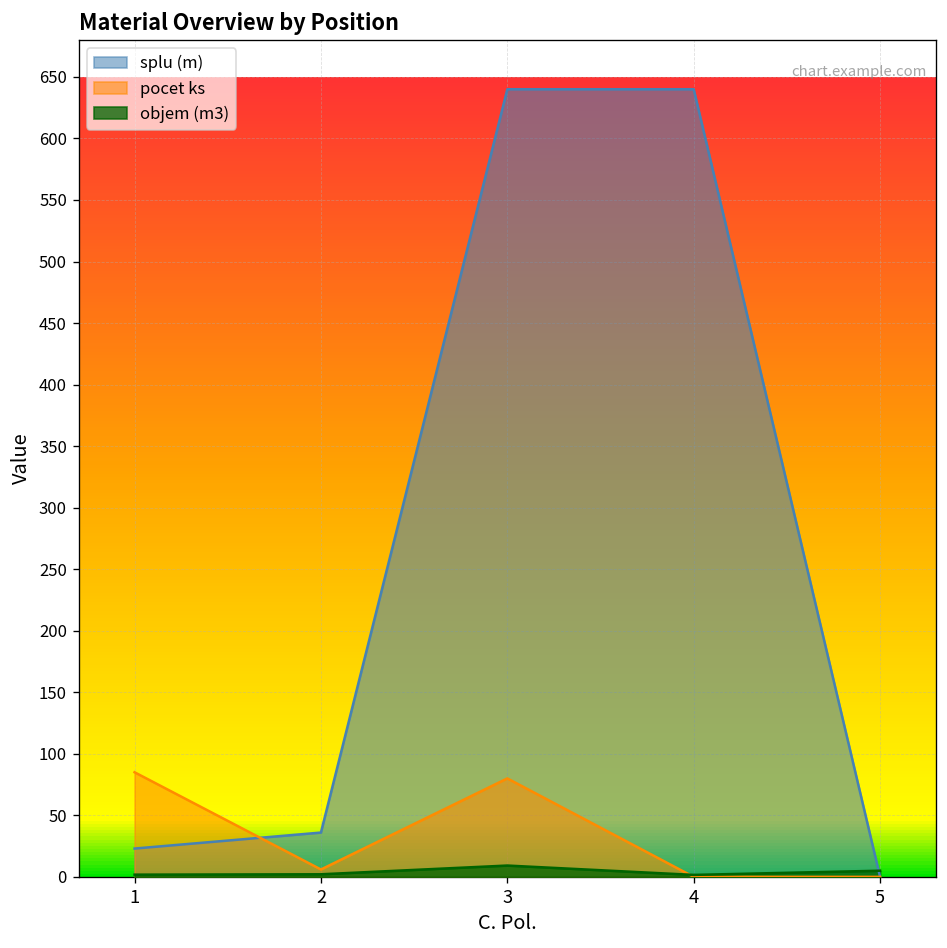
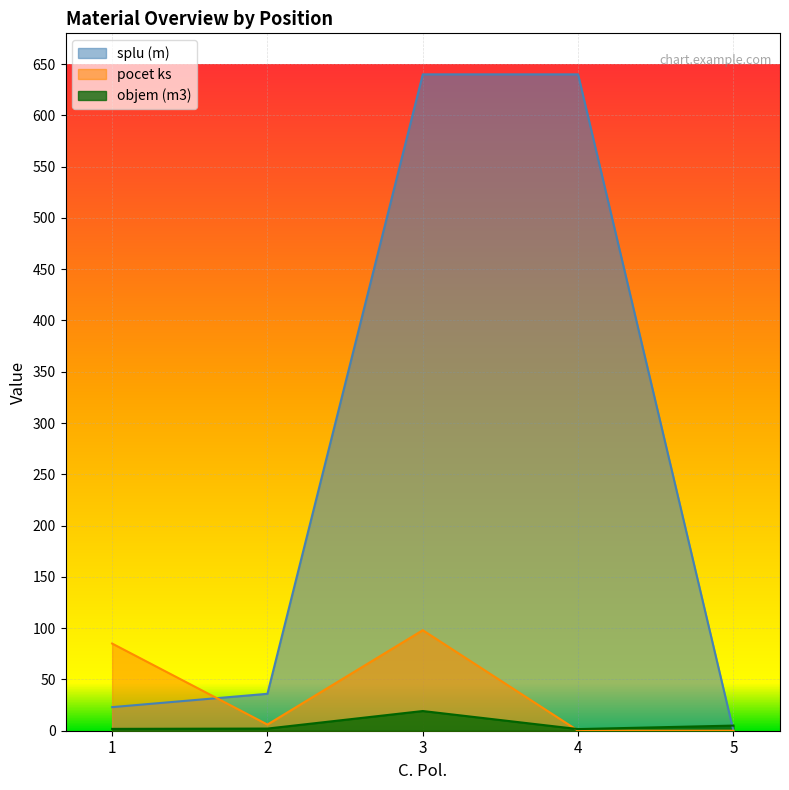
  {
    "splu (m)": {
      "1": 23,
      "2": 36,
      "3": 640,
      "4": 640
    },
    "pocet ks": {
      "1": 85,
      "2": 6,
-     "3": 80
+     "3": 98
    },
    "objem (m3)": {
      "1": 2,
      "2": 2,
-     "3": 9,
+     "3": 19,
      "5": 5
    }
  }
